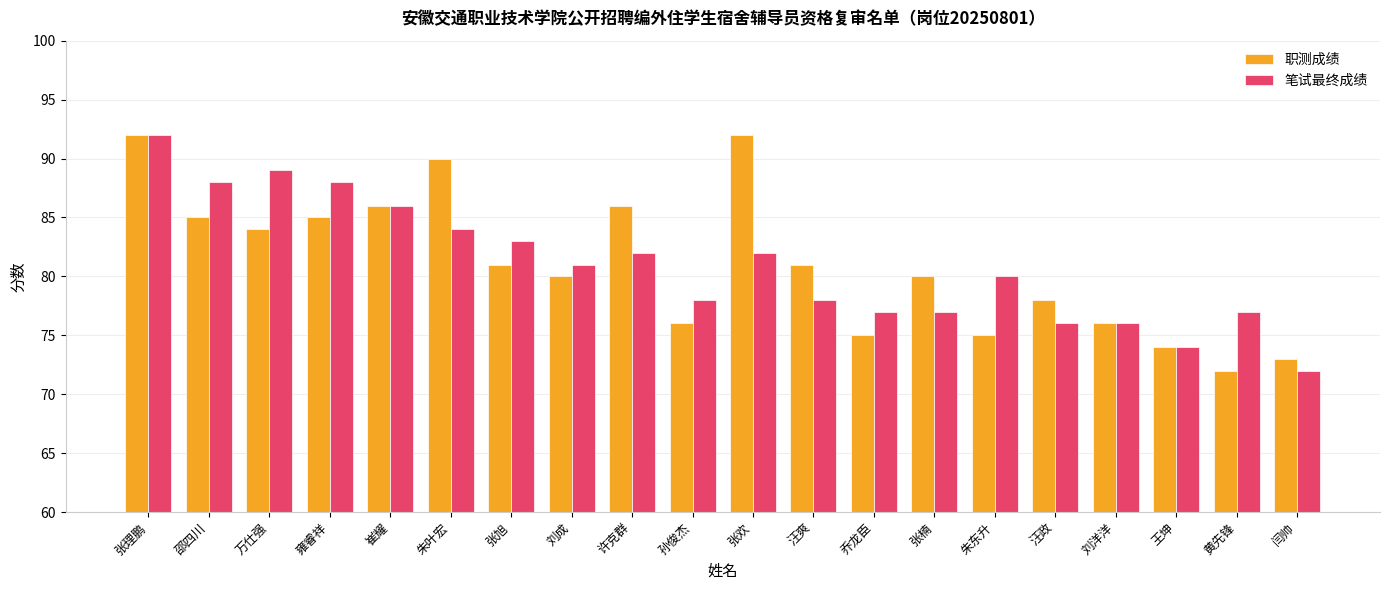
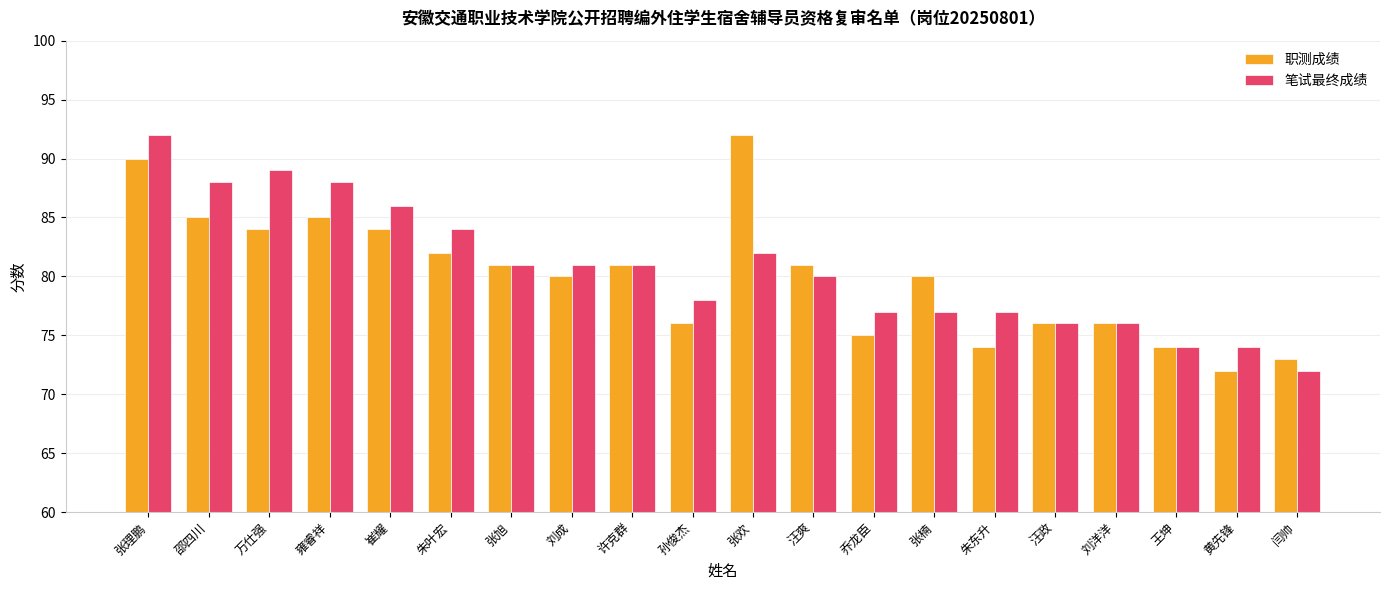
  {
    "职测成绩": {
-     "张理鹏": 92,
+     "张理鹏": 90,
      "邵四川": 85,
      "万仕强": 84,
      "雍睿祥": 85,
-     "崔耀": 86,
-     "朱叶宏": 90,
+     "崔耀": 84,
+     "朱叶宏": 82,
      "张旭": 81,
      "刘成": 80,
-     "许克群": 86,
+     "许克群": 81,
      "孙俊杰": 76,
      "张欢": 92,
      "汪爽": 81,
      "乔龙臣": 75,
      "张楠": 80,
-     "朱东升": 75,
-     "汪政": 78,
+     "朱东升": 74,
+     "汪政": 76,
      "刘洋洋": 76,
      "王坤": 74,
      "黄先锋": 72,
      "闫帅": 73
    },
    "笔试最终成绩": {
      "张理鹏": 92,
      "邵四川": 88,
      "万仕强": 89,
      "雍睿祥": 88,
      "崔耀": 86,
      "朱叶宏": 84,
-     "张旭": 83,
+     "张旭": 81,
      "刘成": 81,
-     "许克群": 82,
+     "许克群": 81,
      "孙俊杰": 78,
      "张欢": 82,
-     "汪爽": 78,
+     "汪爽": 80,
      "乔龙臣": 77,
      "张楠": 77,
-     "朱东升": 80,
+     "朱东升": 77,
      "汪政": 76,
      "刘洋洋": 76,
      "王坤": 74,
-     "黄先锋": 77,
+     "黄先锋": 74,
      "闫帅": 72
    }
  }
